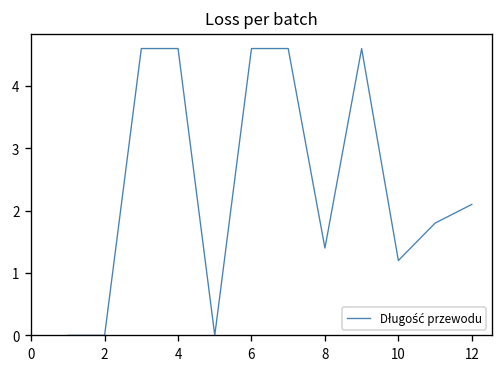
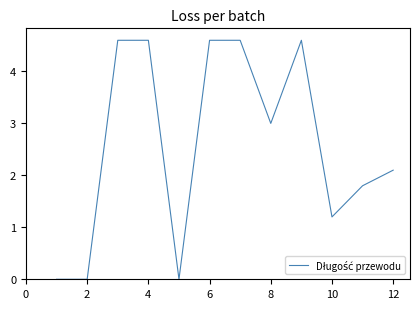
  {
    "2": 0.0,
    "4": 4.6,
    "6": 4.6,
-   "8": 1.4,
+   "8": 3.0,
    "10": 1.2,
    "12": 2.1
  }
